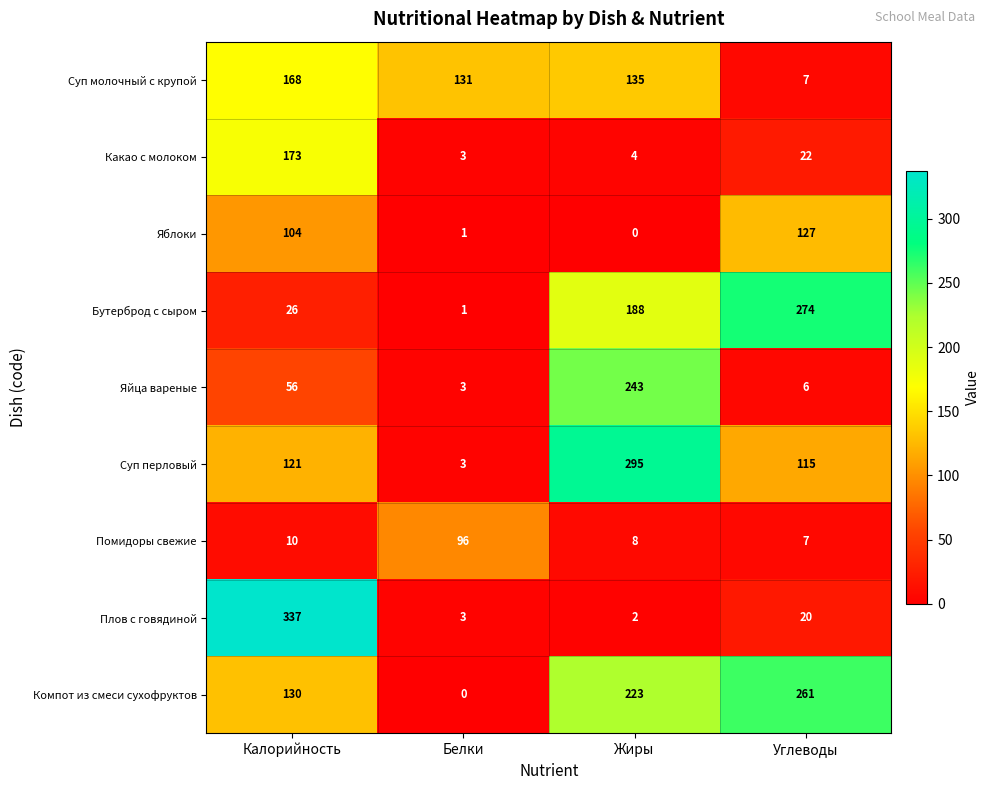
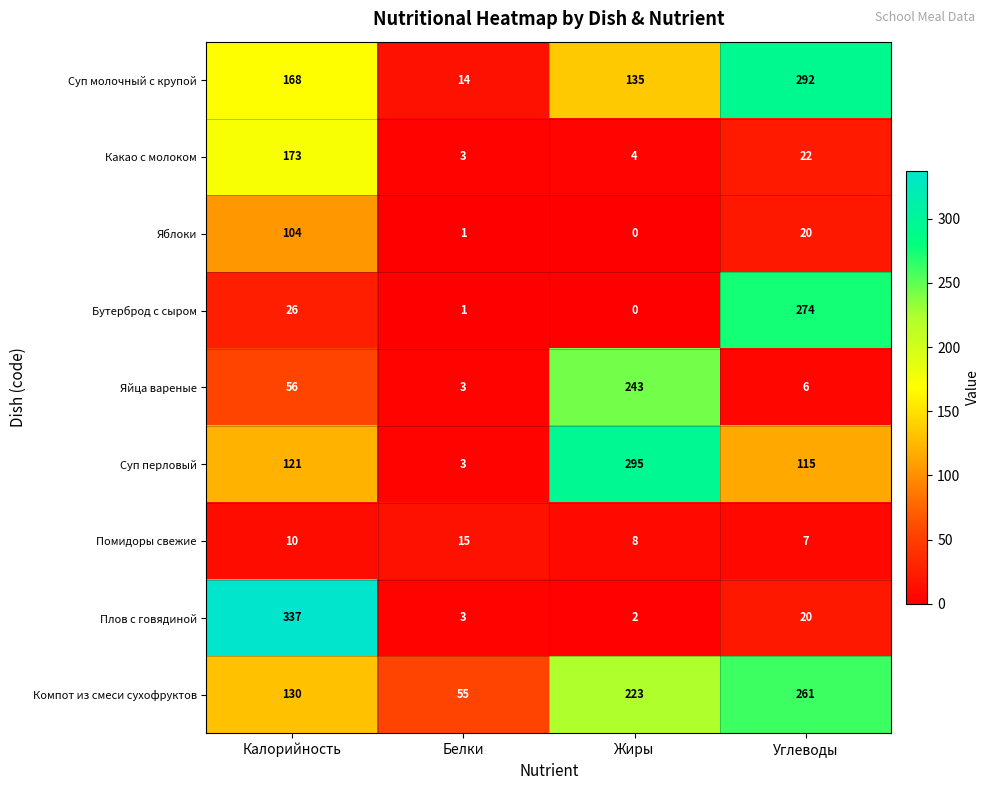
  {
    "Суп молочный с крупой": {
      "Калорийность": 168,
-     "Белки": 131,
+     "Белки": 14,
      "Жиры": 135,
-     "Углеводы": 7
+     "Углеводы": 292
    },
    "Какао с молоком": {
      "Калорийность": 173,
      "Белки": 3,
      "Жиры": 4,
      "Углеводы": 22
    },
    "Яблоки": {
      "Калорийность": 104,
      "Белки": 1,
      "Жиры": 0,
-     "Углеводы": 127
+     "Углеводы": 20
    },
    "Бутерброд с сыром": {
      "Калорийность": 26,
      "Белки": 1,
-     "Жиры": 188,
+     "Жиры": 0,
      "Углеводы": 274
    },
    "Яйца вареные": {
      "Калорийность": 56,
      "Белки": 3,
      "Жиры": 243,
      "Углеводы": 6
    },
    "Суп перловый": {
      "Калорийность": 121,
      "Белки": 3,
      "Жиры": 295,
      "Углеводы": 115
    },
    "Помидоры свежие": {
      "Калорийность": 10,
-     "Белки": 96,
+     "Белки": 15,
      "Жиры": 8,
      "Углеводы": 7
    },
    "Плов с говядиной": {
      "Калорийность": 337,
      "Белки": 3,
      "Жиры": 2,
      "Углеводы": 20
    },
    "Компот из смеси сухофруктов": {
      "Калорийность": 130,
-     "Белки": 0,
+     "Белки": 55,
      "Жиры": 223,
      "Углеводы": 261
    }
  }
